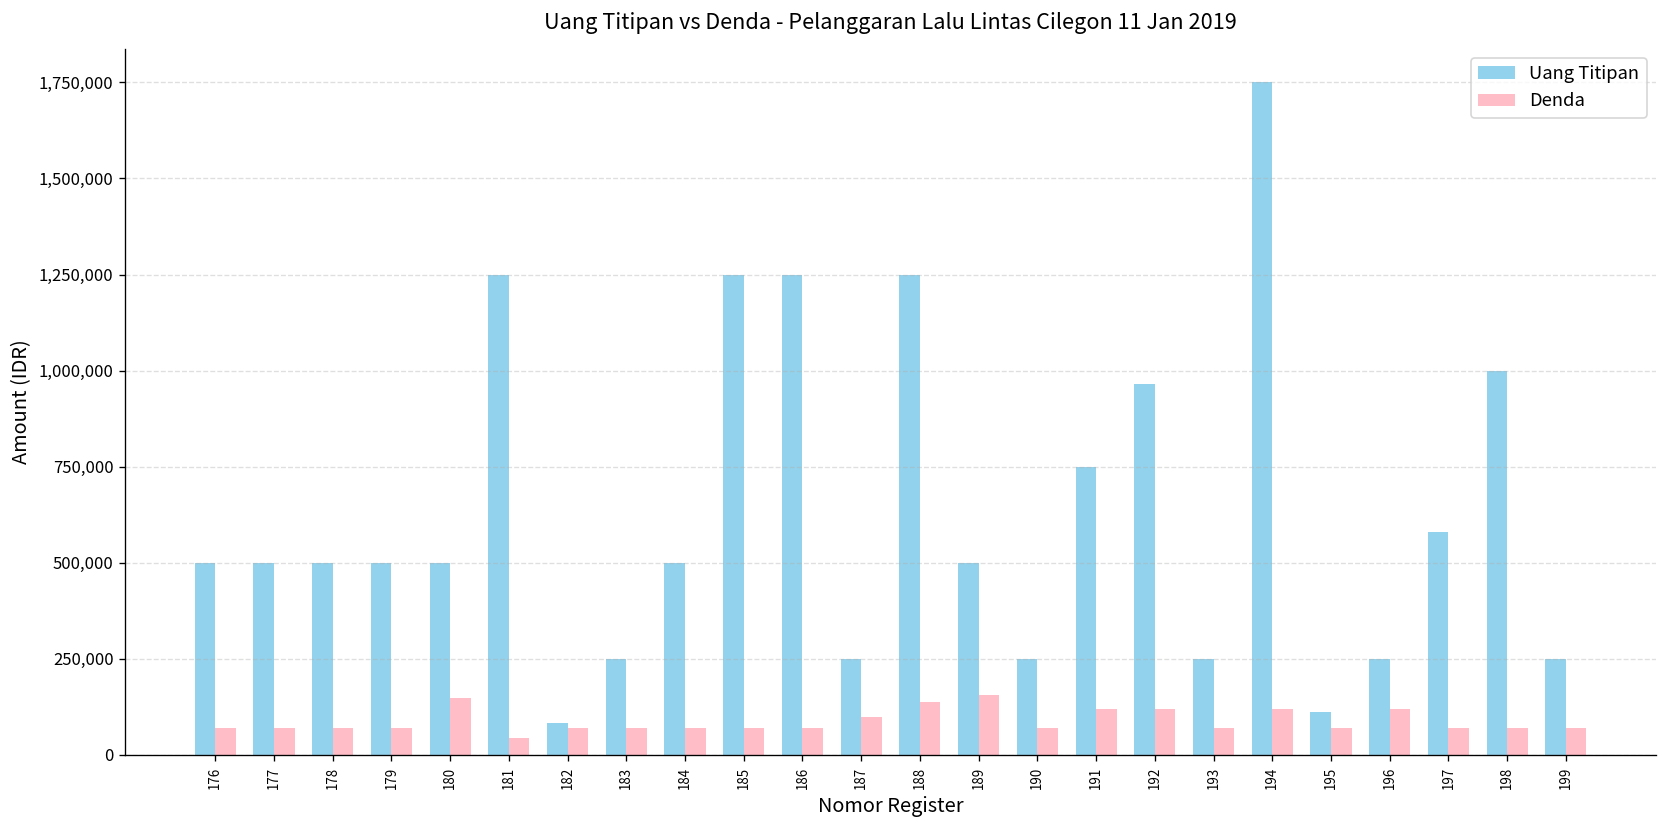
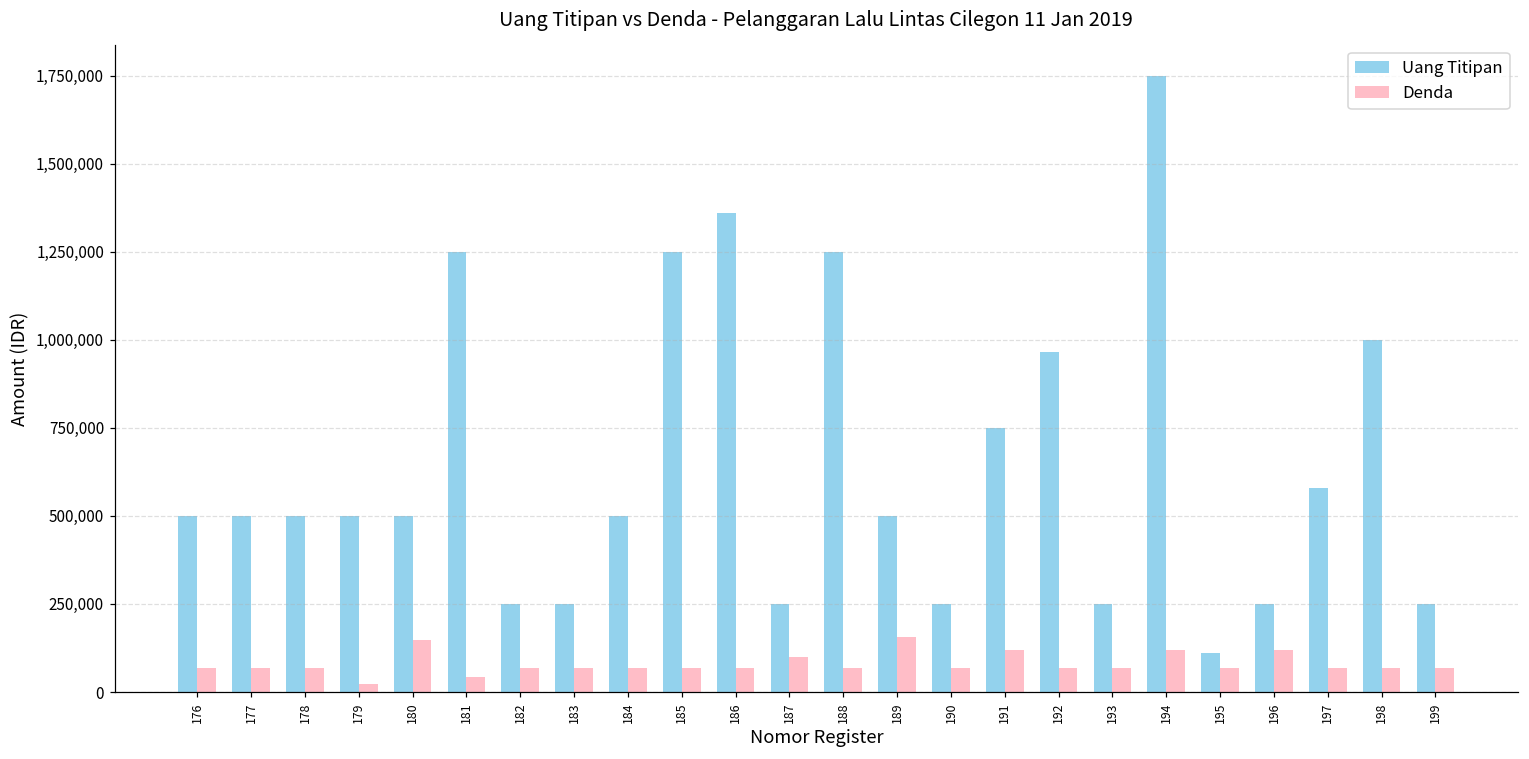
  {
    "Uang Titipan": {
      "176": "500,000",
      "177": "500,000",
      "178": "500,000",
      "179": "500,000",
      "180": "500,000",
      "181": "1,250,000",
-     "182": "80,000",
+     "182": "250,000",
      "183": "250,000",
      "184": "500,000",
      "185": "1,250,000",
-     "186": "1,250,000",
+     "186": "1,360,000",
      "187": "250,000",
      "188": "1,250,000",
      "189": "500,000",
      "190": "250,000",
      "191": "750,000",
      "192": "960,000",
      "193": "250,000",
      "194": "1,750,000",
      "195": "110,000",
      "196": "250,000",
      "197": "580,000",
      "198": "1,000,000",
      "199": "250,000"
    },
    "Denda": {
      "176": "70,000",
      "177": "70,000",
      "178": "70,000",
-     "179": "70,000",
+     "179": "20,000",
      "180": "150,000",
      "181": "40,000",
      "182": "70,000",
      "183": "70,000",
      "184": "70,000",
      "185": "70,000",
      "186": "70,000",
      "187": "100,000",
-     "188": "140,000",
+     "188": "70,000",
      "189": "160,000",
      "190": "70,000",
      "191": "120,000",
-     "192": "120,000",
+     "192": "70,000",
      "193": "70,000",
      "194": "120,000",
      "195": "70,000",
      "196": "120,000",
      "197": "70,000",
      "198": "70,000",
      "199": "70,000"
    }
  }
